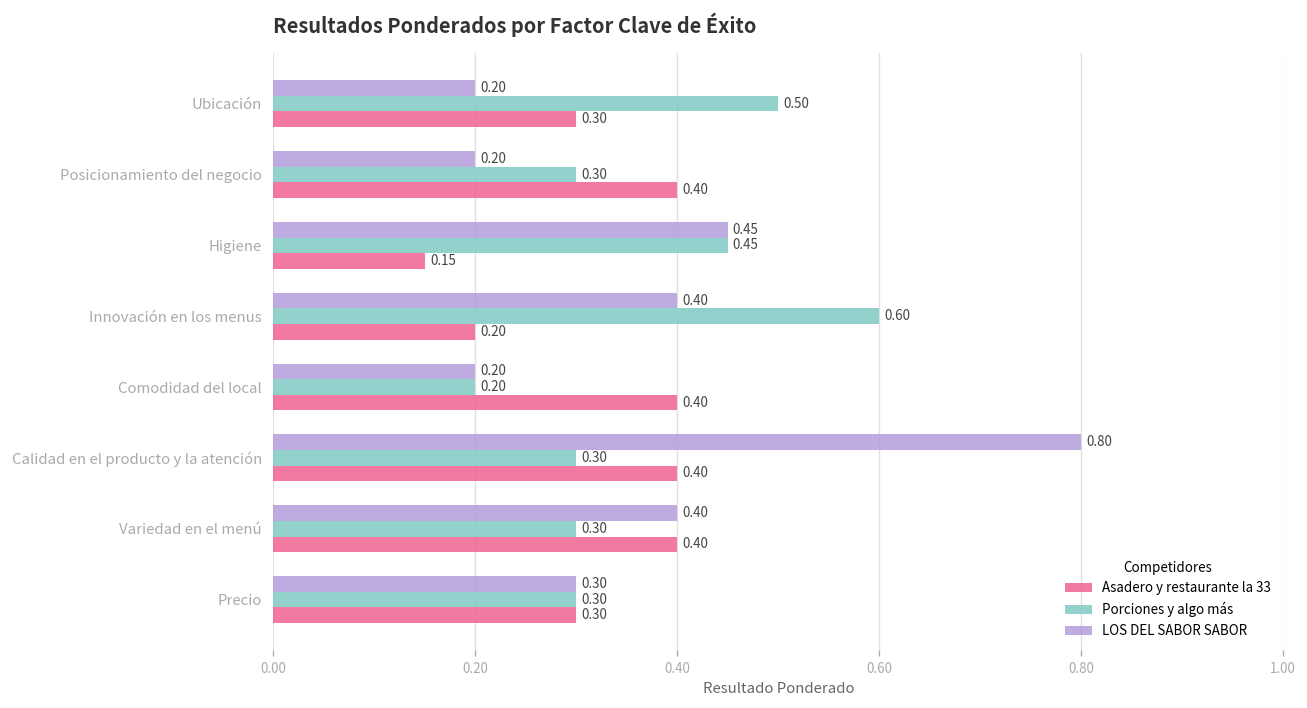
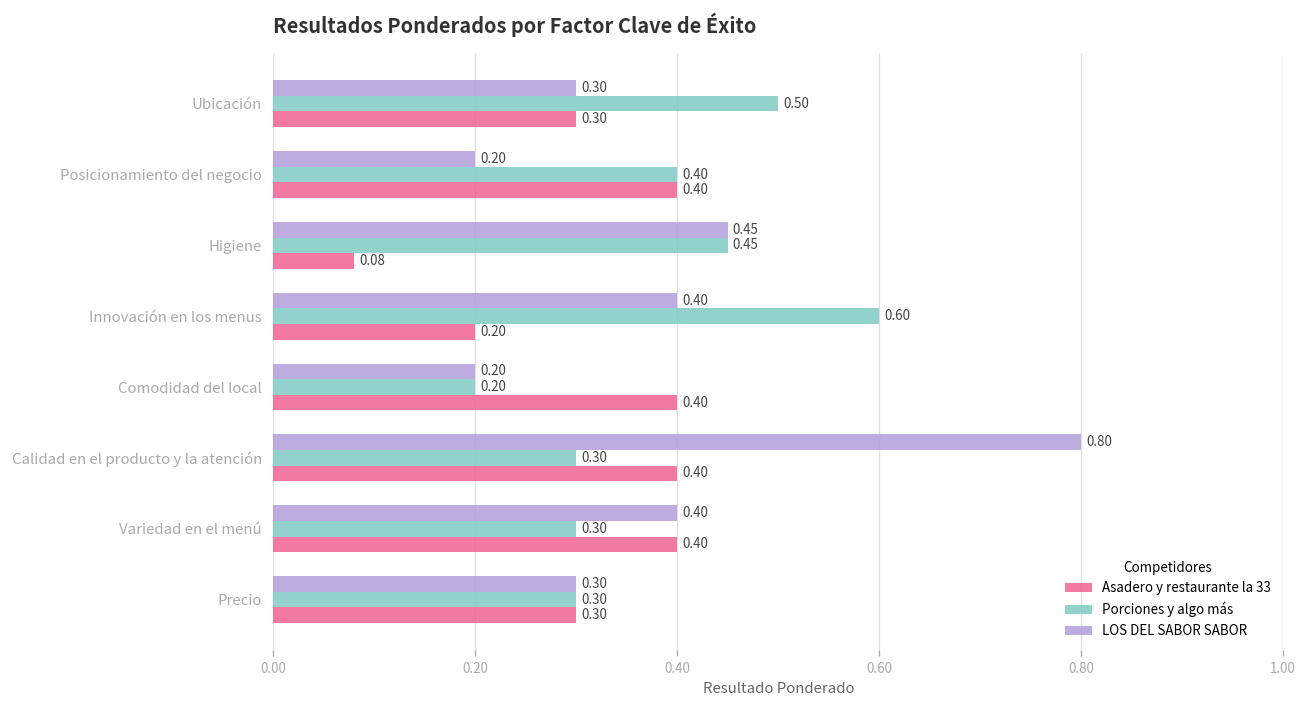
  {
    "Asadero y restaurante la 33": {
      "Ubicación": 0.30,
      "Posicionamiento del negocio": 0.40,
-     "Higiene": 0.15,
+     "Higiene": 0.08,
      "Innovación en los menus": 0.20,
      "Comodidad del local": 0.40,
      "Calidad en el producto y la atención": 0.40,
      "Variedad en el menú": 0.40,
      "Precio": 0.30
    },
    "Porciones y algo más": {
      "Ubicación": 0.50,
-     "Posicionamiento del negocio": 0.30,
+     "Posicionamiento del negocio": 0.40,
      "Higiene": 0.45,
      "Innovación en los menus": 0.60,
      "Comodidad del local": 0.20,
      "Calidad en el producto y la atención": 0.30,
      "Variedad en el menú": 0.30,
      "Precio": 0.30
    },
    "LOS DEL SABOR SABOR": {
-     "Ubicación": 0.20,
+     "Ubicación": 0.30,
      "Posicionamiento del negocio": 0.20,
      "Higiene": 0.45,
      "Innovación en los menus": 0.40,
      "Comodidad del local": 0.20,
      "Calidad en el producto y la atención": 0.80,
      "Variedad en el menú": 0.40,
      "Precio": 0.30
    }
  }
